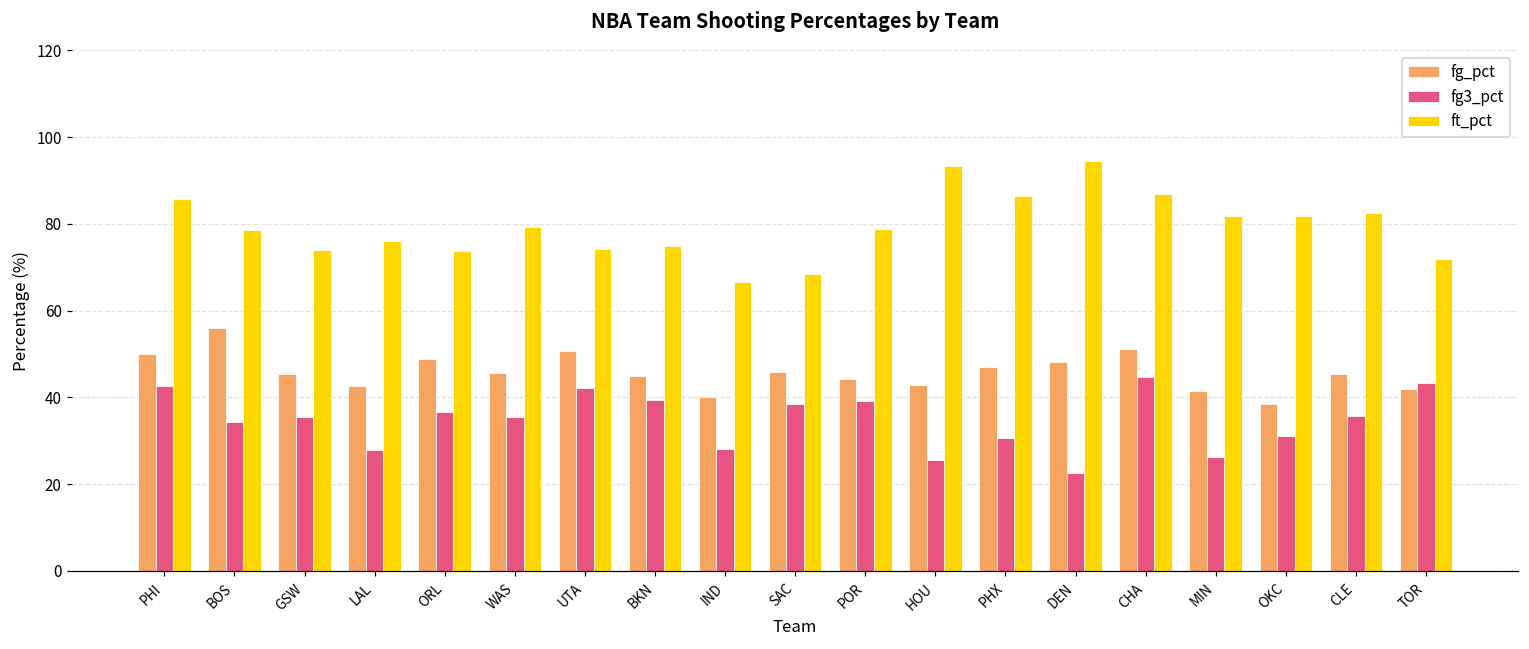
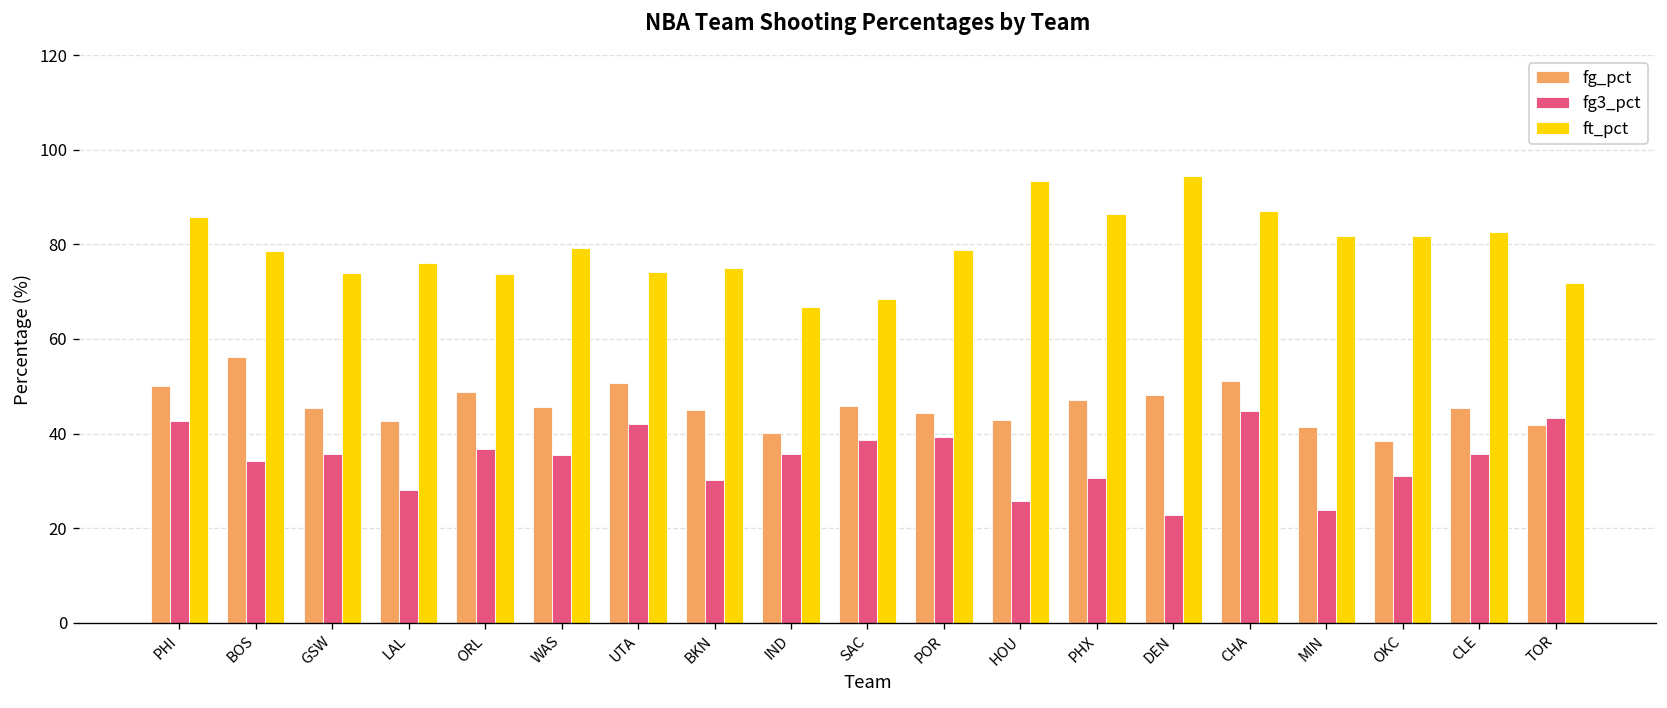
  {
    "fg_pct": {
      "PHI": 50,
      "BOS": 56,
      "GSW": 46,
      "LAL": 43,
      "ORL": 49,
      "WAS": 46,
      "UTA": 51,
      "BKN": 45,
      "IND": 40,
      "SAC": 46,
      "POR": 44,
      "HOU": 43,
      "PHX": 47,
      "DEN": 48,
      "CHA": 51,
      "MIN": 42,
      "OKC": 38,
      "CLE": 45,
      "TOR": 42
    },
    "fg3_pct": {
      "PHI": 43,
      "BOS": 34,
      "GSW": 36,
      "LAL": 28,
      "ORL": 37,
      "WAS": 36,
      "UTA": 42,
-     "BKN": 40,
-     "IND": 28,
+     "BKN": 30,
+     "IND": 36,
      "SAC": 39,
      "POR": 39,
      "HOU": 26,
      "PHX": 31,
      "DEN": 23,
      "CHA": 45,
-     "MIN": 26,
+     "MIN": 24,
      "OKC": 31,
      "CLE": 36,
      "TOR": 43
    },
    "ft_pct": {
      "PHI": 86,
      "BOS": 79,
      "GSW": 74,
      "LAL": 76,
      "ORL": 74,
      "WAS": 79,
      "UTA": 74,
      "BKN": 75,
      "IND": 67,
      "SAC": 68,
      "POR": 79,
      "HOU": 93,
      "PHX": 86,
      "DEN": 94,
      "CHA": 87,
      "MIN": 82,
      "OKC": 82,
      "CLE": 83,
      "TOR": 72
    }
  }
